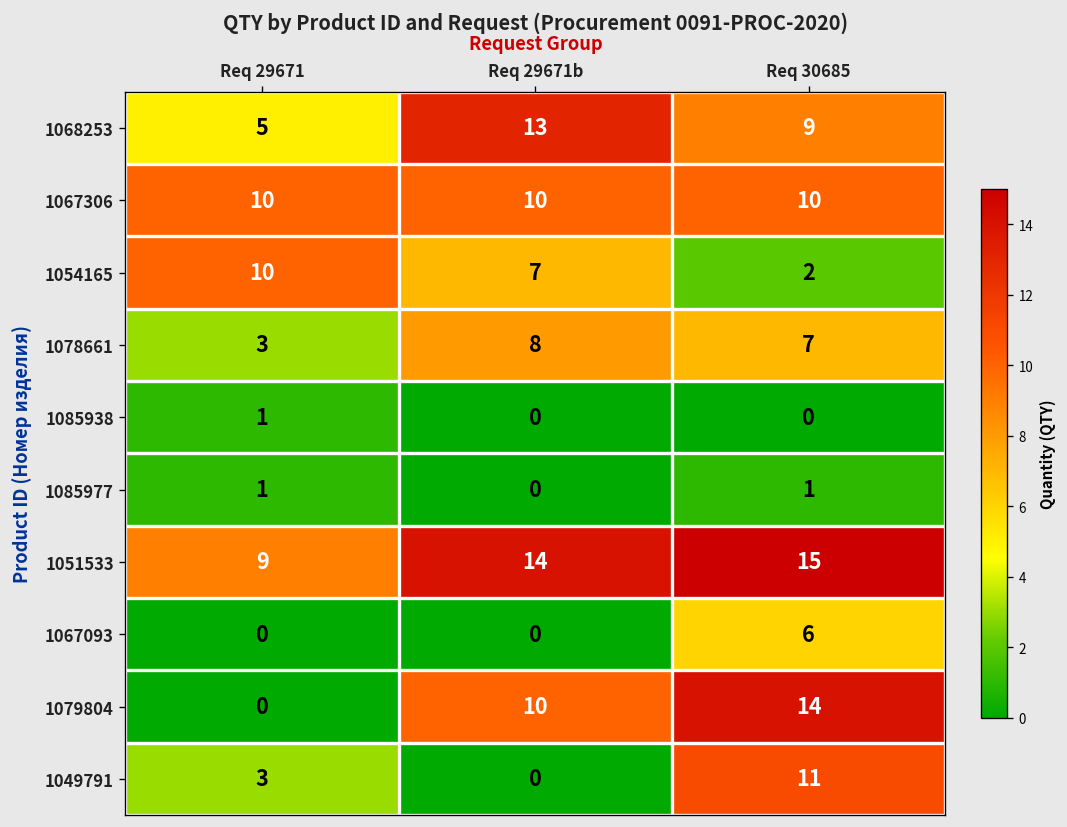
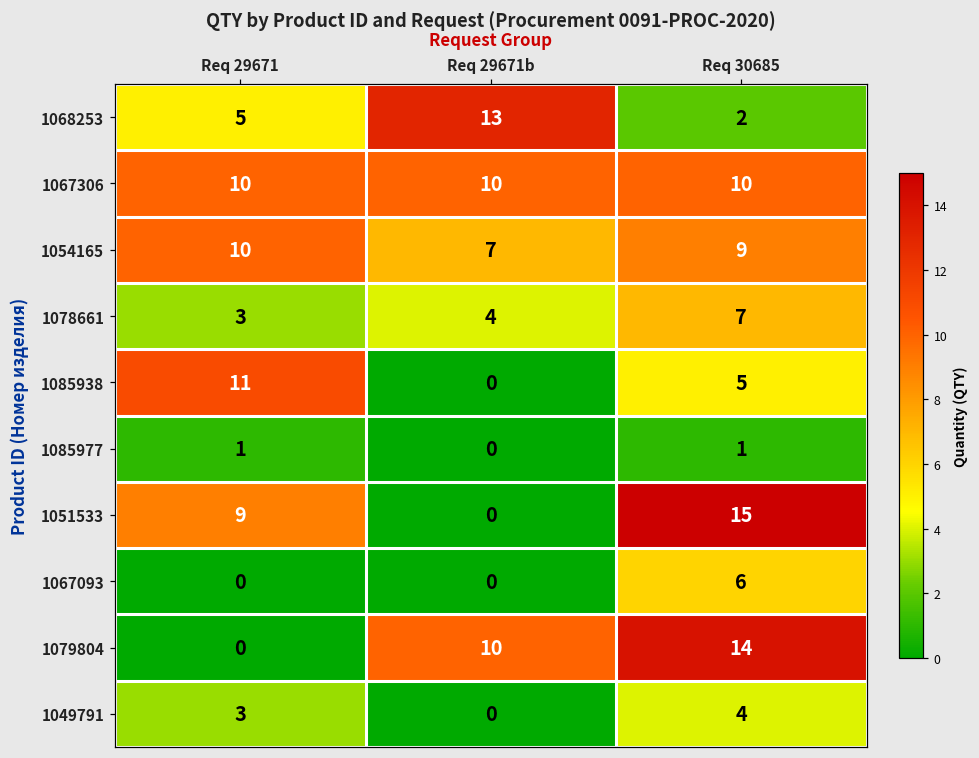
  {
    "1068253": {
      "Req 29671": 5,
      "Req 29671b": 13,
-     "Req 30685": 9
+     "Req 30685": 2
    },
    "1067306": {
      "Req 29671": 10,
      "Req 29671b": 10,
      "Req 30685": 10
    },
    "1054165": {
      "Req 29671": 10,
      "Req 29671b": 7,
-     "Req 30685": 2
+     "Req 30685": 9
    },
    "1078661": {
      "Req 29671": 3,
-     "Req 29671b": 8,
+     "Req 29671b": 4,
      "Req 30685": 7
    },
    "1085938": {
-     "Req 29671": 1,
+     "Req 29671": 11,
      "Req 29671b": 0,
-     "Req 30685": 0
+     "Req 30685": 5
    },
    "1085977": {
      "Req 29671": 1,
      "Req 29671b": 0,
      "Req 30685": 1
    },
    "1051533": {
      "Req 29671": 9,
-     "Req 29671b": 14,
+     "Req 29671b": 0,
      "Req 30685": 15
    },
    "1067093": {
      "Req 29671": 0,
      "Req 29671b": 0,
      "Req 30685": 6
    },
    "1079804": {
      "Req 29671": 0,
      "Req 29671b": 10,
      "Req 30685": 14
    },
    "1049791": {
      "Req 29671": 3,
      "Req 29671b": 0,
-     "Req 30685": 11
+     "Req 30685": 4
    }
  }
